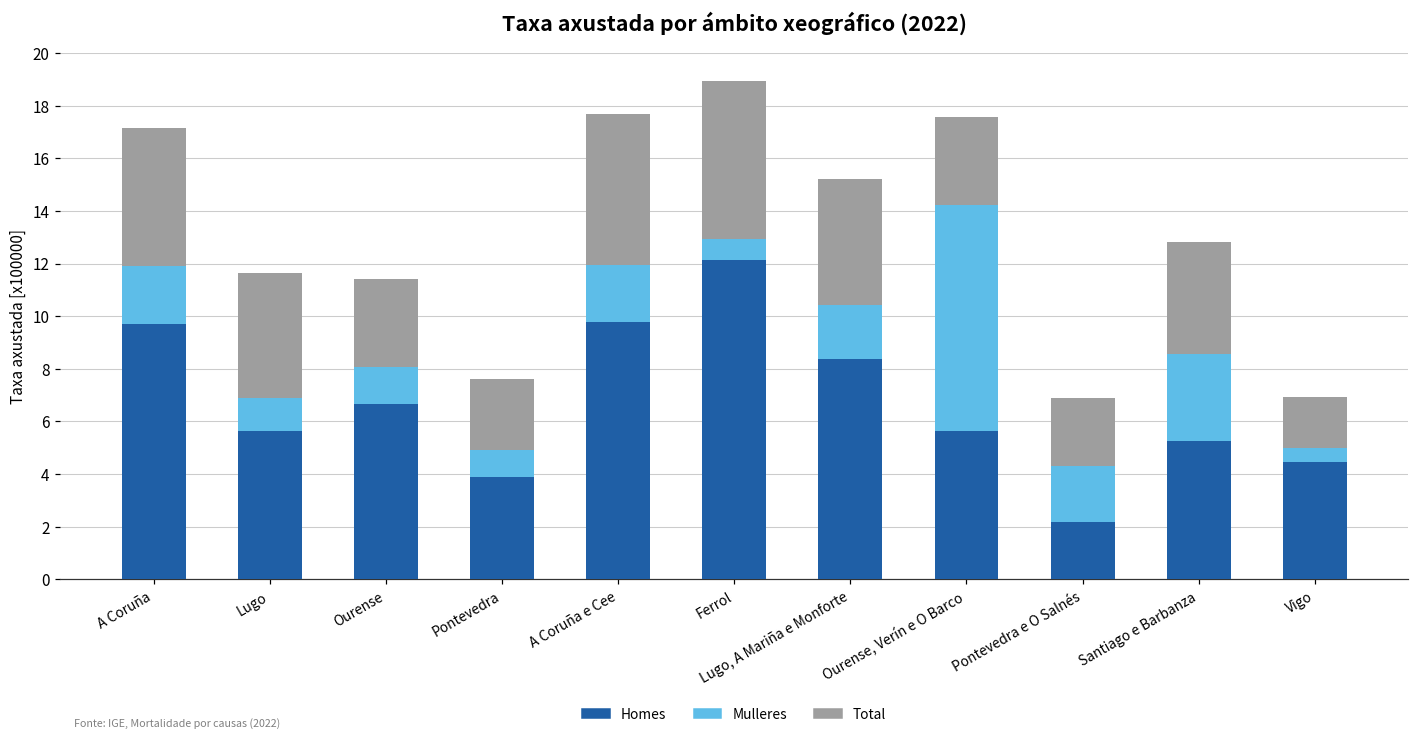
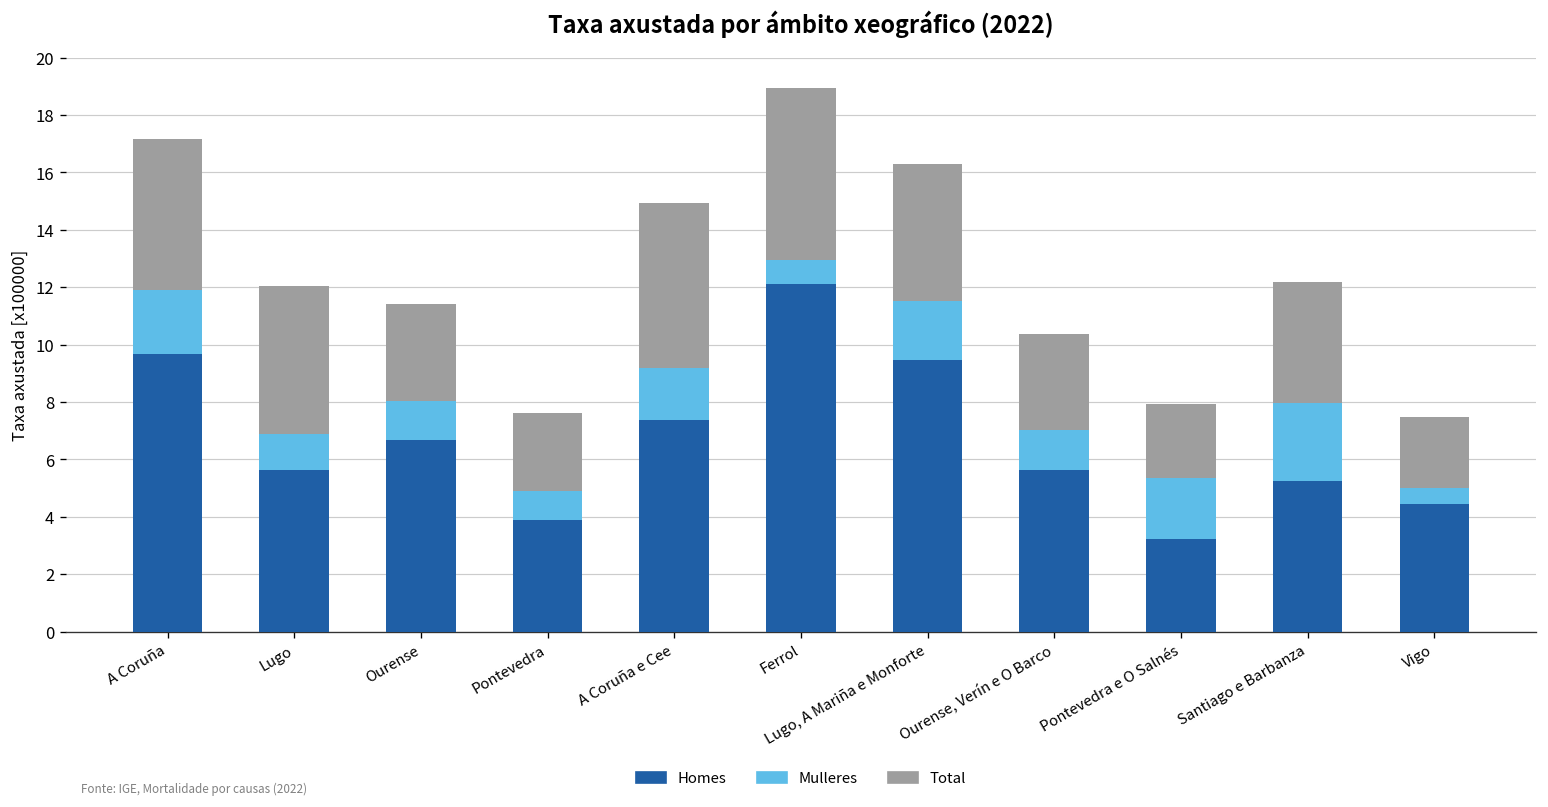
  {
    "Homes": {
      "A Coruña": 9.7,
      "Lugo": 5.6,
      "Ourense": 6.7,
      "Pontevedra": 3.9,
-     "A Coruña e Cee": 9.8,
+     "A Coruña e Cee": 7.4,
      "Ferrol": 12.1,
-     "Lugo, A Mariña e Monforte": 8.4,
+     "Lugo, A Mariña e Monforte": 9.5,
      "Ourense, Verín e O Barco": 5.7,
-     "Pontevedra e O Salnés": 2.2,
+     "Pontevedra e O Salnés": 3.2,
      "Santiago e Barbanza": 5.3,
      "Vigo": 4.5
    },
    "Mulleres": {
      "A Coruña": 2.2,
      "Lugo": 1.3,
      "Ourense": 1.4,
      "Pontevedra": 1.0,
-     "A Coruña e Cee": 2.2,
+     "A Coruña e Cee": 1.8,
      "Ferrol": 0.8,
      "Lugo, A Mariña e Monforte": 2.0,
-     "Ourense, Verín e O Barco": 8.6,
+     "Ourense, Verín e O Barco": 1.4,
      "Pontevedra e O Salnés": 2.1,
-     "Santiago e Barbanza": 3.3,
+     "Santiago e Barbanza": 2.7,
      "Vigo": 0.5
    },
    "Total": {
      "A Coruña": 5.3,
-     "Lugo": 4.8,
+     "Lugo": 5.2,
      "Ourense": 3.3,
      "Pontevedra": 2.7,
      "A Coruña e Cee": 5.7,
      "Ferrol": 6.0,
      "Lugo, A Mariña e Monforte": 4.8,
      "Ourense, Verín e O Barco": 3.3,
      "Pontevedra e O Salnés": 2.6,
      "Santiago e Barbanza": 4.2,
-     "Vigo": 1.9
+     "Vigo": 2.5
    }
  }
